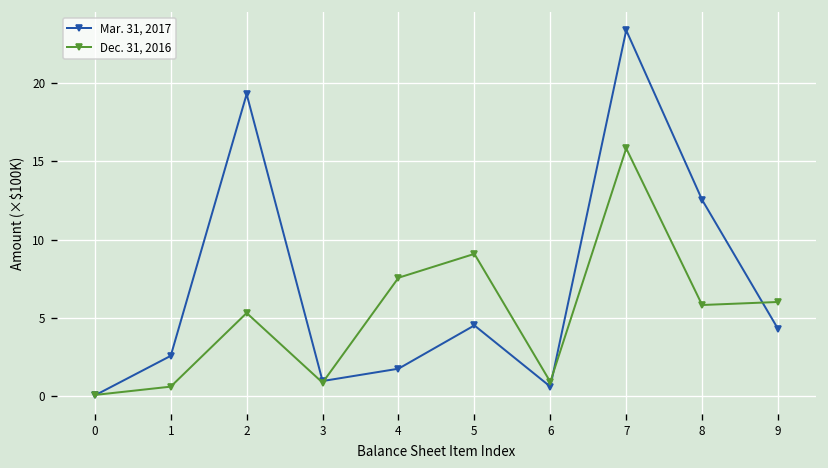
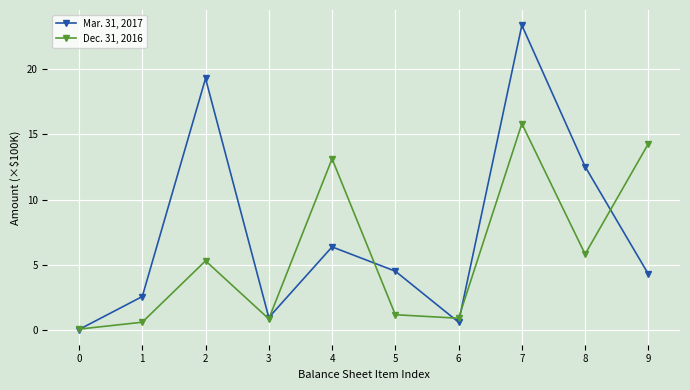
  {
    "Mar. 31, 2017": {
      "1": 2.6,
      "2": 19.3,
-     "4": 1.7,
+     "4": 6.4,
      "5": 4.5,
      "6": 0.6,
      "7": 23.4,
      "8": 12.5,
      "9": 4.3
    },
    "Dec. 31, 2016": {
      "1": 0.6,
      "2": 5.3,
-     "4": 7.6,
-     "5": 9.1,
+     "4": 13.1,
+     "5": 1.2,
      "6": 0.9,
      "7": 15.8,
      "8": 5.8,
-     "9": 6.0
+     "9": 14.3
    }
  }
